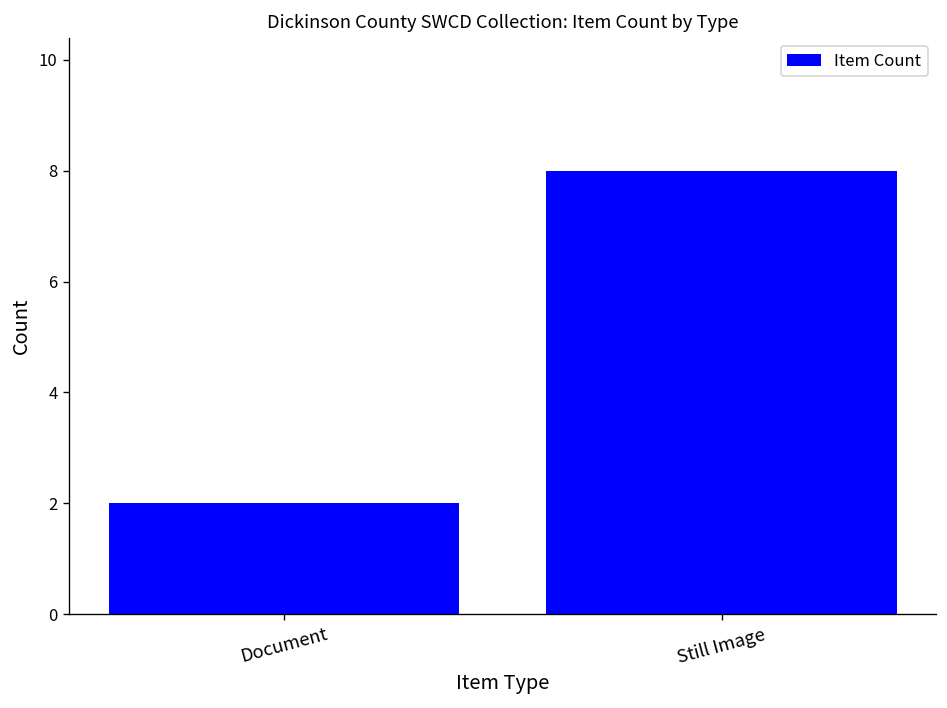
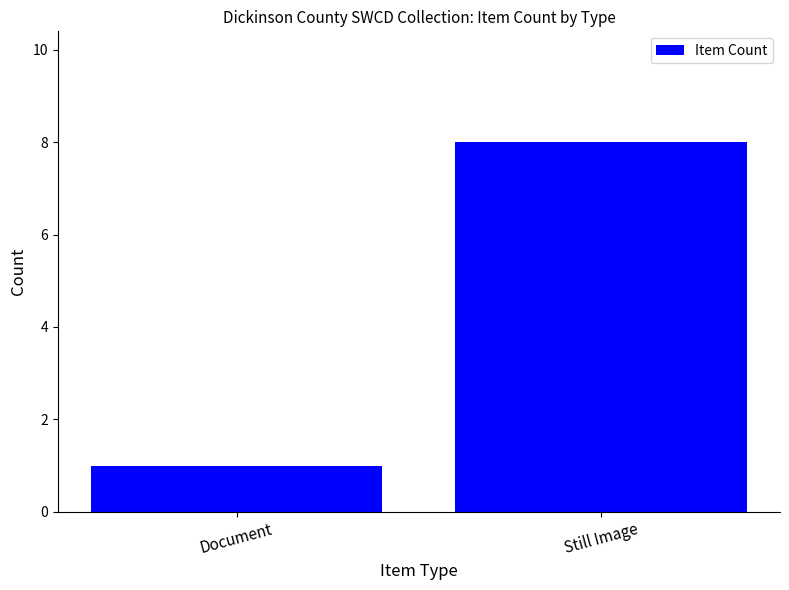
  {
-   "Document": 2,
+   "Document": 1,
    "Still Image": 8
  }
